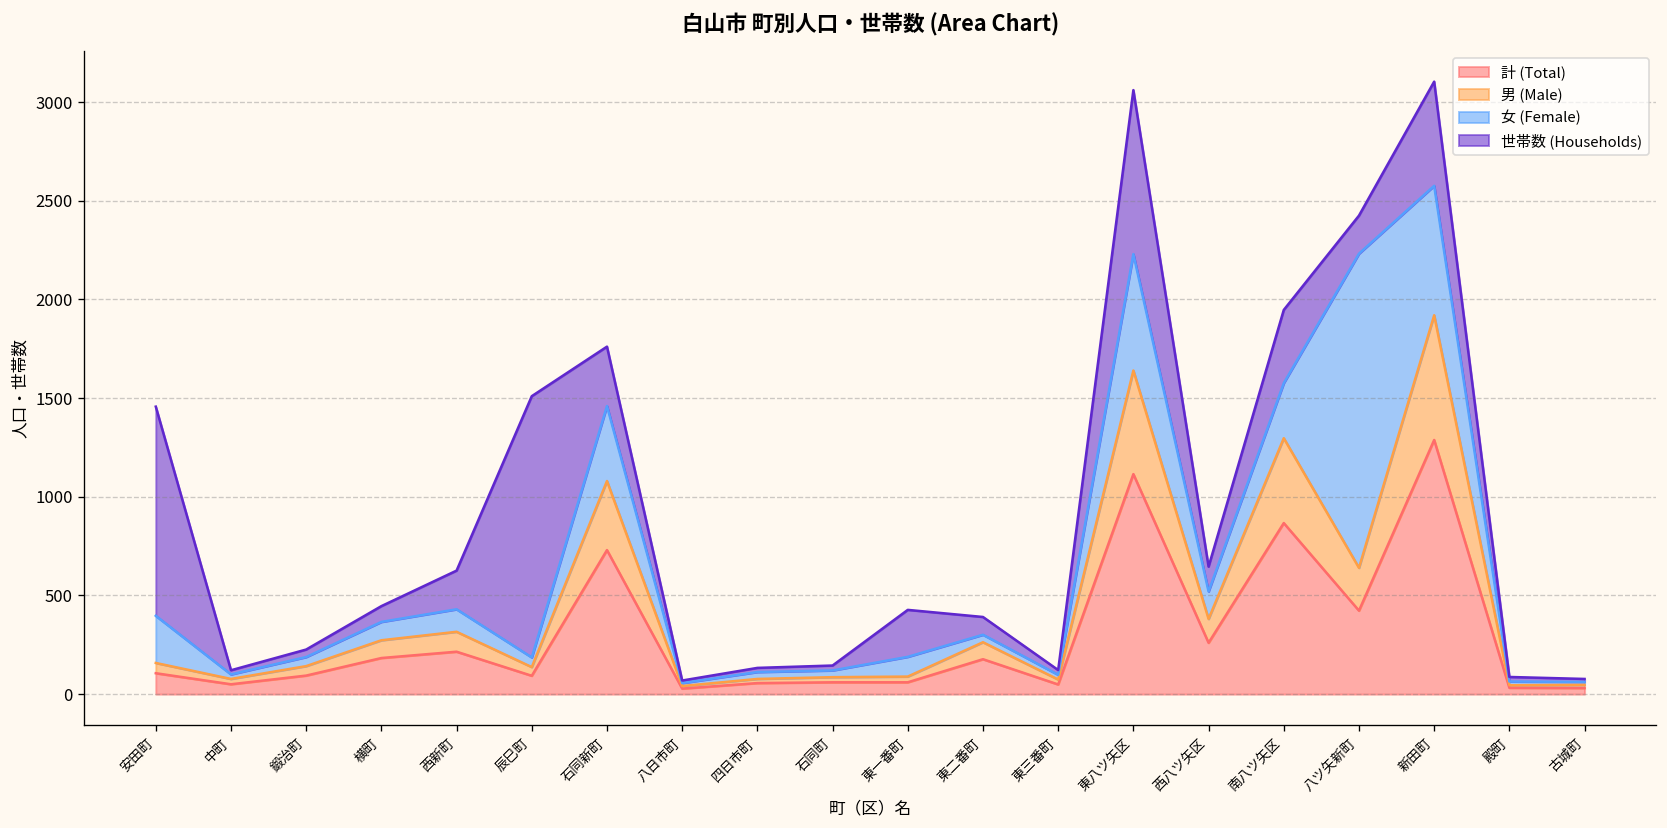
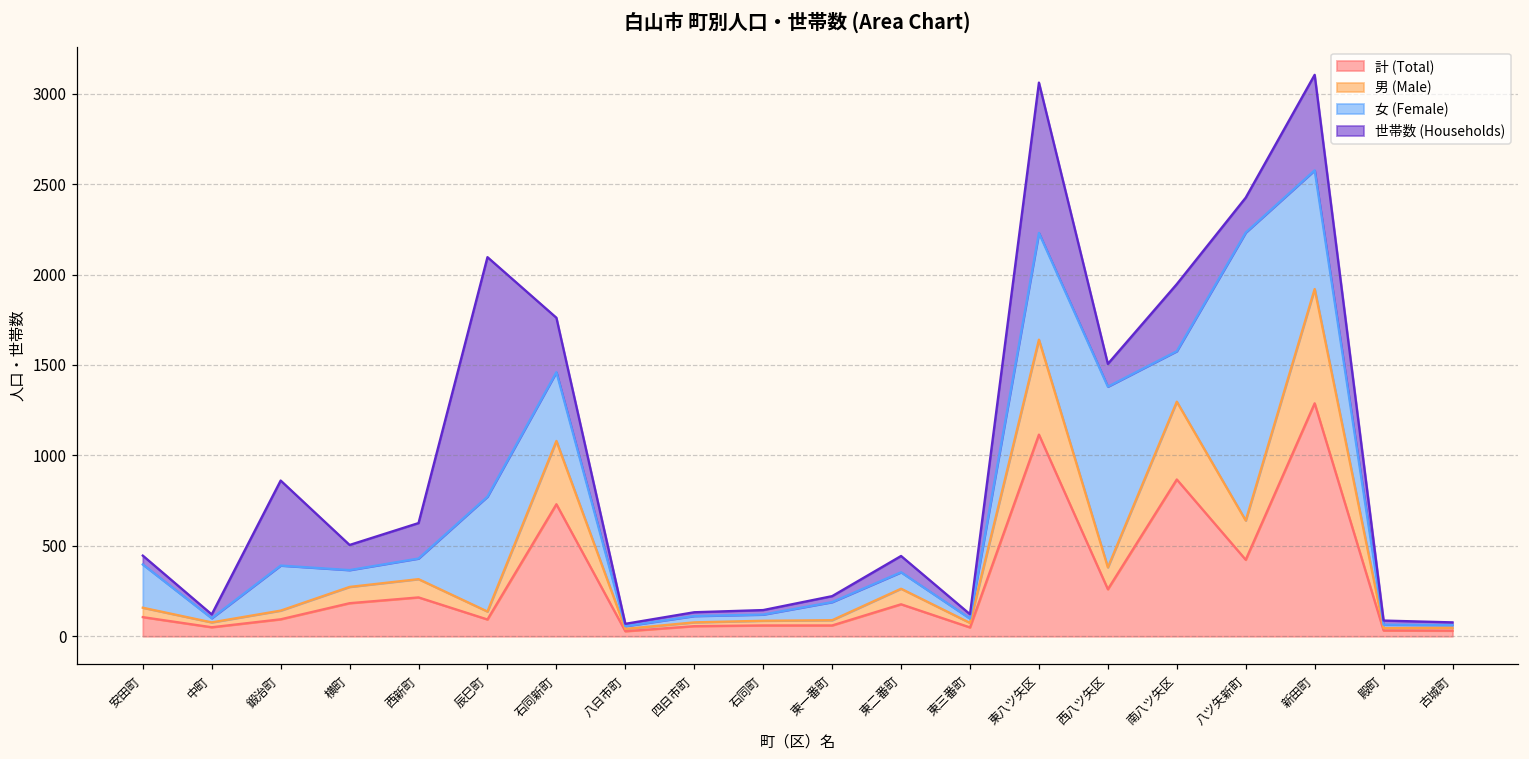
  {
    "女 (Female)": {
      "安田町": 240,
      "中町": 20,
-     "鍛治町": 50,
+     "鍛治町": 250,
      "横町": 90,
      "西新町": 110,
-     "辰巳町": 50,
+     "辰巳町": 640,
      "石同新町": 380,
      "四日市町": 40,
      "石同町": 30,
      "東一番町": 100,
-     "東二番町": 40,
+     "東二番町": 90,
      "東三番町": 20,
      "東八ツ矢区": 590,
-     "西八ツ矢区": 140,
+     "西八ツ矢区": 1000,
      "南八ツ矢区": 280,
      "八ツ矢新町": 1590,
      "新田町": 660,
      "殿町": 20
    },
    "世帯数 (Households)": {
-     "安田町": 1060,
+     "安田町": 50,
      "中町": 20,
-     "鍛治町": 40,
-     "横町": 80,
+     "鍛治町": 470,
+     "横町": 140,
      "西新町": 200,
      "辰巳町": 1320,
      "石同新町": 300,
      "四日市町": 20,
      "石同町": 30,
-     "東一番町": 240,
+     "東一番町": 30,
      "東二番町": 90,
      "東三番町": 20,
      "東八ツ矢区": 830,
      "西八ツ矢区": 130,
      "南八ツ矢区": 370,
      "八ツ矢新町": 190,
      "新田町": 530,
      "殿町": 20
    }
  }
